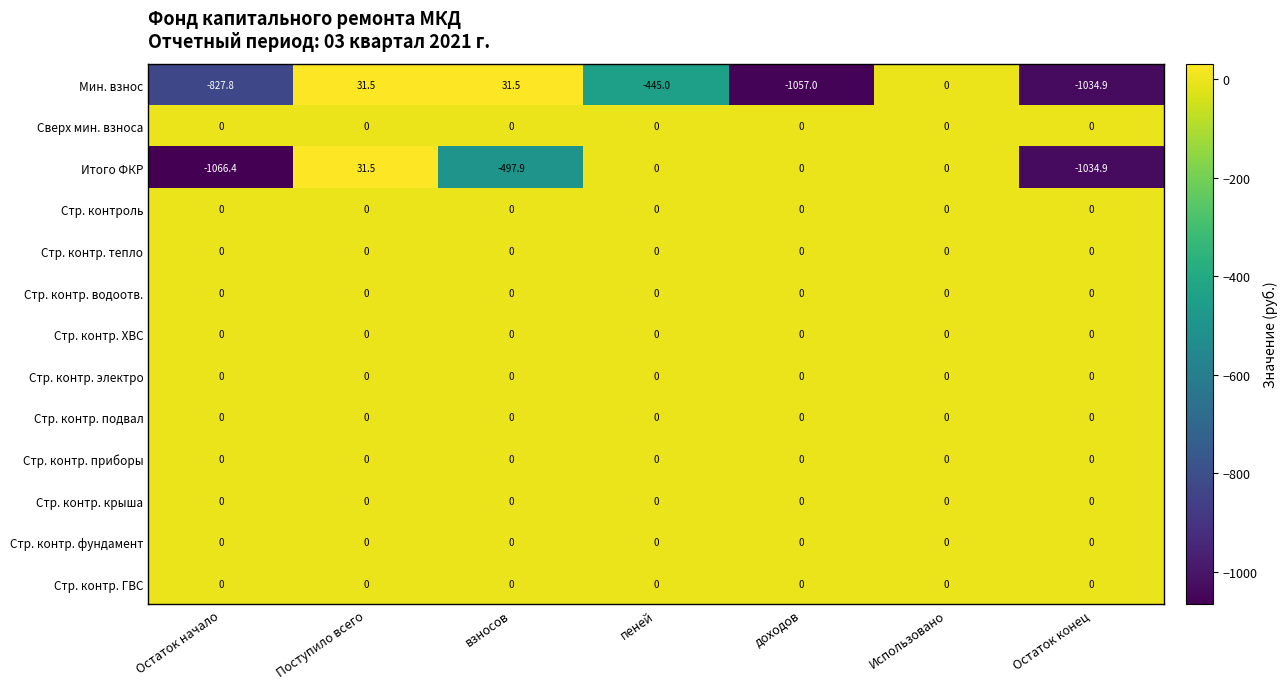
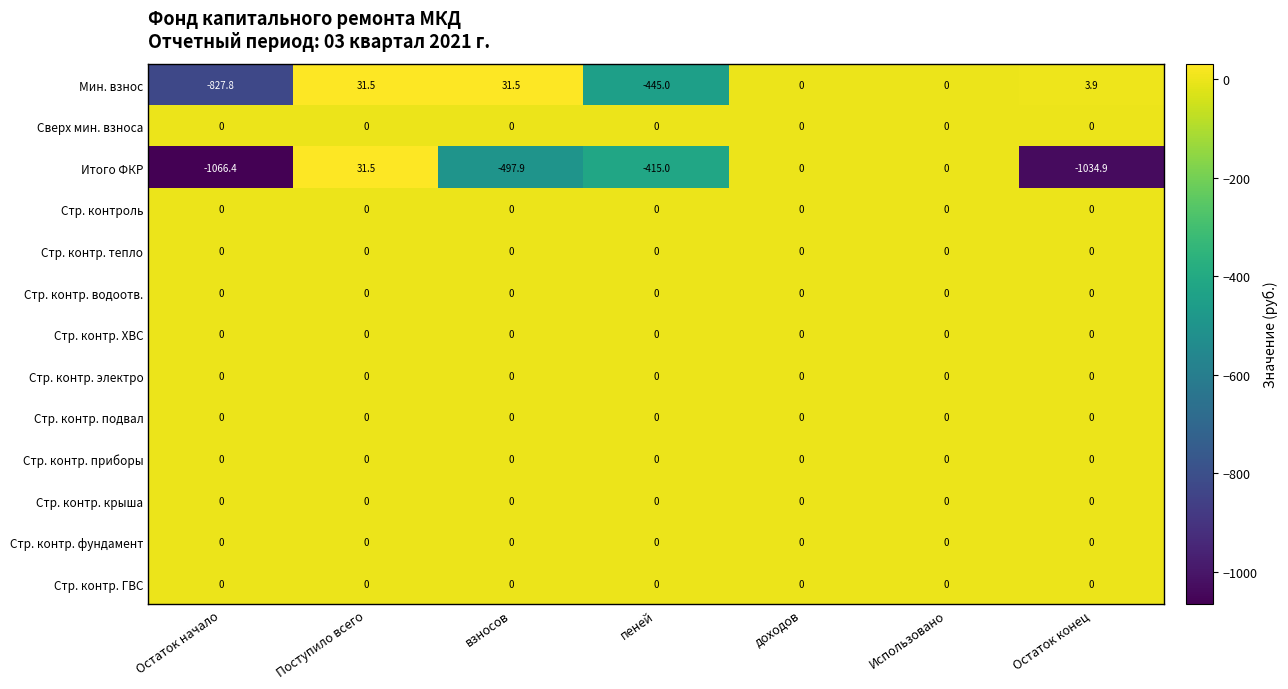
  {
    "Мин. взнос": {
      "Остаток начало": -827.8,
      "Поступило всего": 31.5,
      "взносов": 31.5,
      "пеней": -445.0,
-     "доходов": -1057.0,
+     "доходов": 0,
      "Использовано": 0,
-     "Остаток конец": -1034.9
+     "Остаток конец": 3.9
    },
    "Сверх мин. взноса": {
      "Остаток начало": 0,
      "Поступило всего": 0,
      "взносов": 0,
      "пеней": 0,
      "доходов": 0,
      "Использовано": 0,
      "Остаток конец": 0
    },
    "Итого ФКР": {
      "Остаток начало": -1066.4,
      "Поступило всего": 31.5,
      "взносов": -497.9,
-     "пеней": 0,
+     "пеней": -415.0,
      "доходов": 0,
      "Использовано": 0,
      "Остаток конец": -1034.9
    },
    "Стр. контроль": {
      "Остаток начало": 0,
      "Поступило всего": 0,
      "взносов": 0,
      "пеней": 0,
      "доходов": 0,
      "Использовано": 0,
      "Остаток конец": 0
    },
    "Стр. контр. тепло": {
      "Остаток начало": 0,
      "Поступило всего": 0,
      "взносов": 0,
      "пеней": 0,
      "доходов": 0,
      "Использовано": 0,
      "Остаток конец": 0
    },
    "Стр. контр. водоотв.": {
      "Остаток начало": 0,
      "Поступило всего": 0,
      "взносов": 0,
      "пеней": 0,
      "доходов": 0,
      "Использовано": 0,
      "Остаток конец": 0
    },
    "Стр. контр. ХВС": {
      "Остаток начало": 0,
      "Поступило всего": 0,
      "взносов": 0,
      "пеней": 0,
      "доходов": 0,
      "Использовано": 0,
      "Остаток конец": 0
    },
    "Стр. контр. электро": {
      "Остаток начало": 0,
      "Поступило всего": 0,
      "взносов": 0,
      "пеней": 0,
      "доходов": 0,
      "Использовано": 0,
      "Остаток конец": 0
    },
    "Стр. контр. подвал": {
      "Остаток начало": 0,
      "Поступило всего": 0,
      "взносов": 0,
      "пеней": 0,
      "доходов": 0,
      "Использовано": 0,
      "Остаток конец": 0
    },
    "Стр. контр. приборы": {
      "Остаток начало": 0,
      "Поступило всего": 0,
      "взносов": 0,
      "пеней": 0,
      "доходов": 0,
      "Использовано": 0,
      "Остаток конец": 0
    },
    "Стр. контр. крыша": {
      "Остаток начало": 0,
      "Поступило всего": 0,
      "взносов": 0,
      "пеней": 0,
      "доходов": 0,
      "Использовано": 0,
      "Остаток конец": 0
    },
    "Стр. контр. фундамент": {
      "Остаток начало": 0,
      "Поступило всего": 0,
      "взносов": 0,
      "пеней": 0,
      "доходов": 0,
      "Использовано": 0,
      "Остаток конец": 0
    },
    "Стр. контр. ГВС": {
      "Остаток начало": 0,
      "Поступило всего": 0,
      "взносов": 0,
      "пеней": 0,
      "доходов": 0,
      "Использовано": 0,
      "Остаток конец": 0
    }
  }
